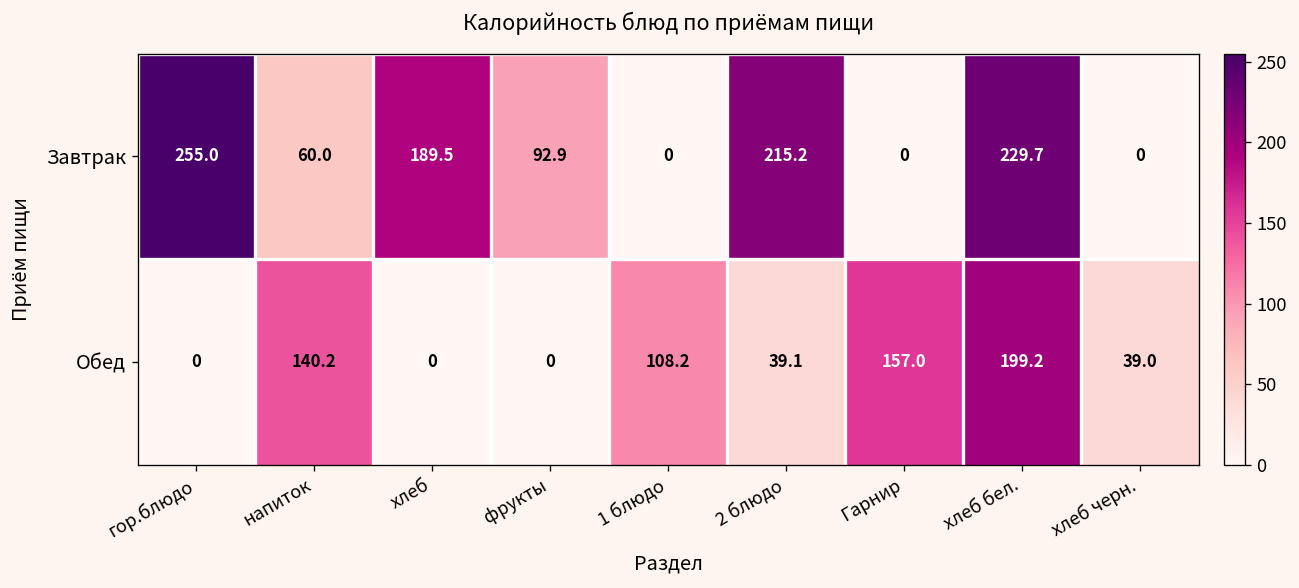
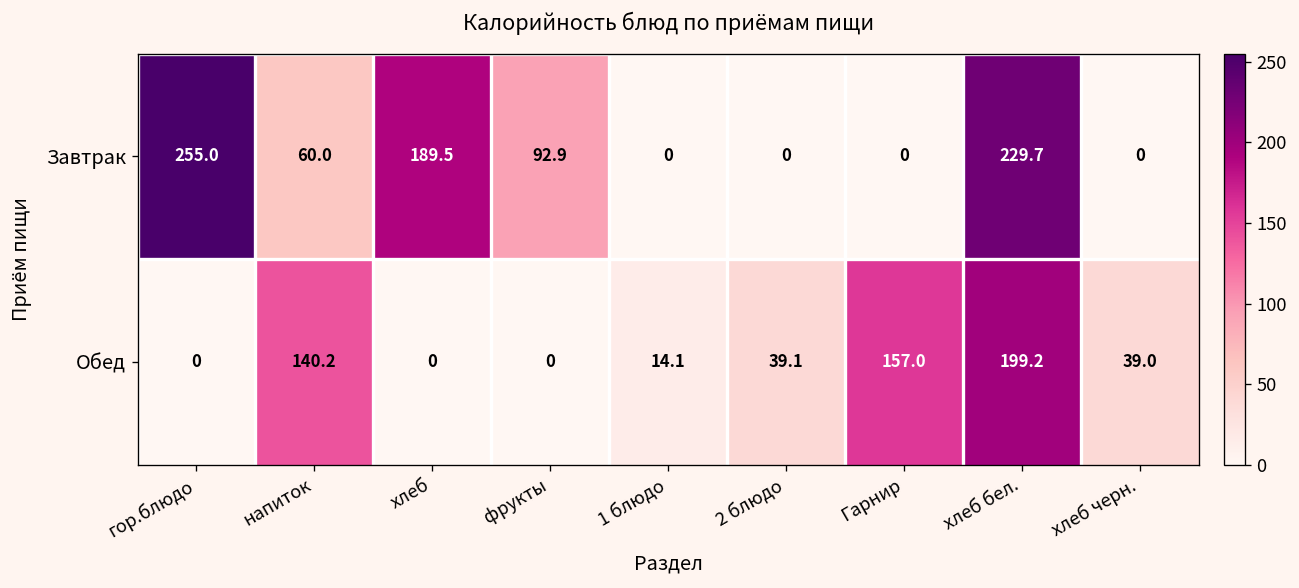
  {
    "Завтрак": {
      "гор.блюдо": 255.0,
      "напиток": 60.0,
      "хлеб": 189.5,
      "фрукты": 92.9,
      "1 блюдо": 0,
-     "2 блюдо": 215.2,
+     "2 блюдо": 0,
      "Гарнир": 0,
      "хлеб бел.": 229.7,
      "хлеб черн.": 0
    },
    "Обед": {
      "гор.блюдо": 0,
      "напиток": 140.2,
      "хлеб": 0,
      "фрукты": 0,
-     "1 блюдо": 108.2,
+     "1 блюдо": 14.1,
      "2 блюдо": 39.1,
      "Гарнир": 157.0,
      "хлеб бел.": 199.2,
      "хлеб черн.": 39.0
    }
  }
